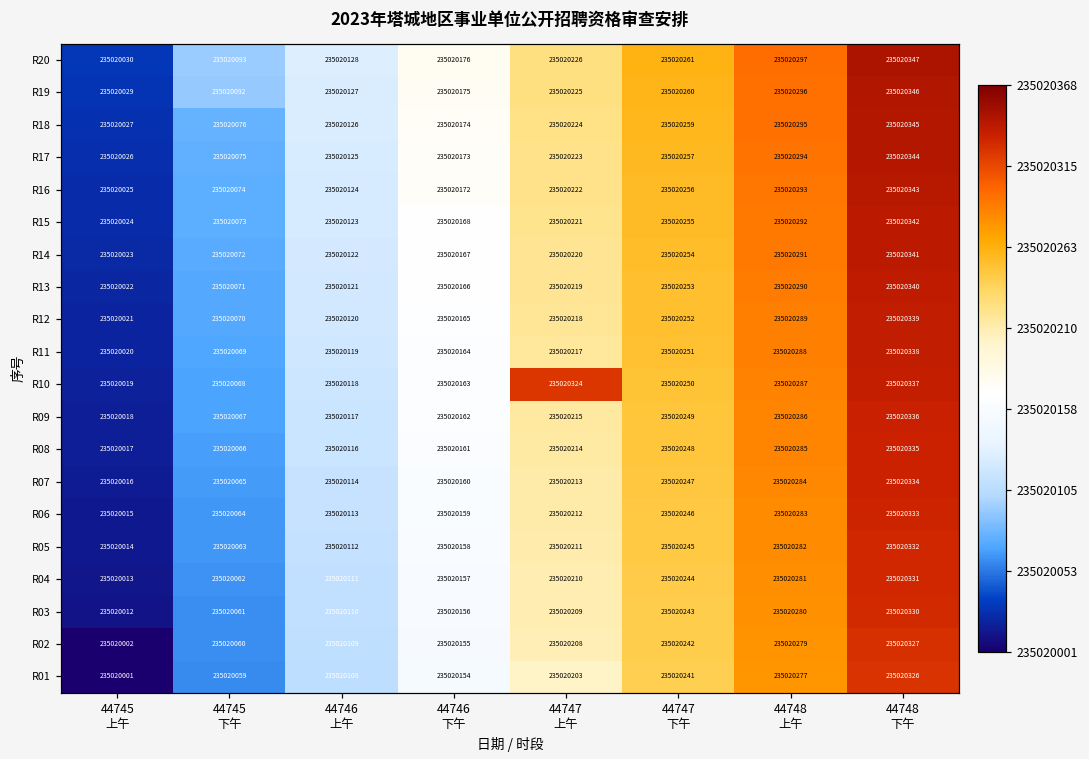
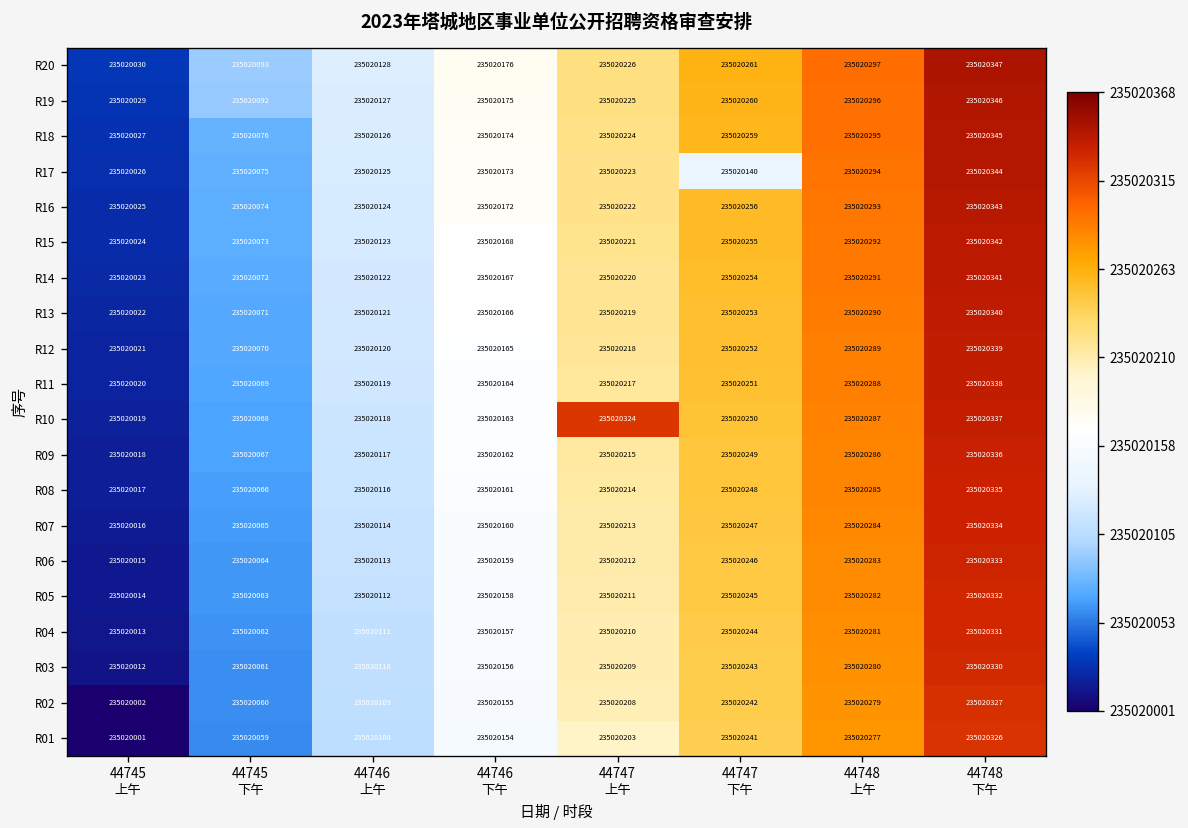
  {
    "R20": {
      "44745 上午": 235020030,
      "44745 下午": 235020093,
      "44746 上午": 235020128,
      "44746 下午": 235020176,
      "44747 上午": 235020226,
      "44747 下午": 235020261,
      "44748 上午": 235020297,
      "44748 下午": 235020347
    },
    "R19": {
      "44745 上午": 235020029,
      "44745 下午": 235020092,
      "44746 上午": 235020127,
      "44746 下午": 235020175,
      "44747 上午": 235020225,
      "44747 下午": 235020260,
      "44748 上午": 235020296,
      "44748 下午": 235020346
    },
    "R18": {
      "44745 上午": 235020027,
      "44745 下午": 235020076,
      "44746 上午": 235020126,
      "44746 下午": 235020174,
      "44747 上午": 235020224,
      "44747 下午": 235020259,
      "44748 上午": 235020295,
      "44748 下午": 235020345
    },
    "R17": {
      "44745 上午": 235020026,
      "44745 下午": 235020075,
      "44746 上午": 235020125,
      "44746 下午": 235020173,
      "44747 上午": 235020223,
-     "44747 下午": 235020257,
+     "44747 下午": 235020140,
      "44748 上午": 235020294,
      "44748 下午": 235020344
    },
    "R16": {
      "44745 上午": 235020025,
      "44745 下午": 235020074,
      "44746 上午": 235020124,
      "44746 下午": 235020172,
      "44747 上午": 235020222,
      "44747 下午": 235020256,
      "44748 上午": 235020293,
      "44748 下午": 235020343
    },
    "R15": {
      "44745 上午": 235020024,
      "44745 下午": 235020073,
      "44746 上午": 235020123,
      "44746 下午": 235020168,
      "44747 上午": 235020221,
      "44747 下午": 235020255,
      "44748 上午": 235020292,
      "44748 下午": 235020342
    },
    "R14": {
      "44745 上午": 235020023,
      "44745 下午": 235020072,
      "44746 上午": 235020122,
      "44746 下午": 235020167,
      "44747 上午": 235020220,
      "44747 下午": 235020254,
      "44748 上午": 235020291,
      "44748 下午": 235020341
    },
    "R13": {
      "44745 上午": 235020022,
      "44745 下午": 235020071,
      "44746 上午": 235020121,
      "44746 下午": 235020166,
      "44747 上午": 235020219,
      "44747 下午": 235020253,
      "44748 上午": 235020290,
      "44748 下午": 235020340
    },
    "R12": {
      "44745 上午": 235020021,
      "44745 下午": 235020070,
      "44746 上午": 235020120,
      "44746 下午": 235020165,
      "44747 上午": 235020218,
      "44747 下午": 235020252,
      "44748 上午": 235020289,
      "44748 下午": 235020339
    },
    "R11": {
      "44745 上午": 235020020,
      "44745 下午": 235020069,
      "44746 上午": 235020119,
      "44746 下午": 235020164,
      "44747 上午": 235020217,
      "44747 下午": 235020251,
      "44748 上午": 235020288,
      "44748 下午": 235020338
    },
    "R10": {
      "44745 上午": 235020019,
      "44745 下午": 235020068,
      "44746 上午": 235020118,
      "44746 下午": 235020163,
      "44747 上午": 235020324,
      "44747 下午": 235020250,
      "44748 上午": 235020287,
      "44748 下午": 235020337
    },
    "R09": {
      "44745 上午": 235020018,
      "44745 下午": 235020067,
      "44746 上午": 235020117,
      "44746 下午": 235020162,
      "44747 上午": 235020215,
      "44747 下午": 235020249,
      "44748 上午": 235020286,
      "44748 下午": 235020336
    },
    "R08": {
      "44745 上午": 235020017,
      "44745 下午": 235020066,
      "44746 上午": 235020116,
      "44746 下午": 235020161,
      "44747 上午": 235020214,
      "44747 下午": 235020248,
      "44748 上午": 235020285,
      "44748 下午": 235020335
    },
    "R07": {
      "44745 上午": 235020016,
      "44745 下午": 235020065,
      "44746 上午": 235020114,
      "44746 下午": 235020160,
      "44747 上午": 235020213,
      "44747 下午": 235020247,
      "44748 上午": 235020284,
      "44748 下午": 235020334
    },
    "R06": {
      "44745 上午": 235020015,
      "44745 下午": 235020064,
      "44746 上午": 235020113,
      "44746 下午": 235020159,
      "44747 上午": 235020212,
      "44747 下午": 235020246,
      "44748 上午": 235020283,
      "44748 下午": 235020333
    },
    "R05": {
      "44745 上午": 235020014,
      "44745 下午": 235020063,
      "44746 上午": 235020112,
      "44746 下午": 235020158,
      "44747 上午": 235020211,
      "44747 下午": 235020245,
      "44748 上午": 235020282,
      "44748 下午": 235020332
    },
    "R04": {
      "44745 上午": 235020013,
      "44745 下午": 235020062,
      "44746 上午": 235020111,
      "44746 下午": 235020157,
      "44747 上午": 235020210,
      "44747 下午": 235020244,
      "44748 上午": 235020281,
      "44748 下午": 235020331
    },
    "R03": {
      "44745 上午": 235020012,
      "44745 下午": 235020061,
      "44746 上午": 235020110,
      "44746 下午": 235020156,
      "44747 上午": 235020209,
      "44747 下午": 235020243,
      "44748 上午": 235020280,
      "44748 下午": 235020330
    },
    "R02": {
      "44745 上午": 235020002,
      "44745 下午": 235020060,
      "44746 上午": 235020109,
      "44746 下午": 235020155,
      "44747 上午": 235020208,
      "44747 下午": 235020242,
      "44748 上午": 235020279,
      "44748 下午": 235020327
    },
    "R01": {
      "44745 上午": 235020001,
      "44745 下午": 235020059,
      "44746 上午": 235020108,
      "44746 下午": 235020154,
      "44747 上午": 235020203,
      "44747 下午": 235020241,
      "44748 上午": 235020277,
      "44748 下午": 235020326
    }
  }
